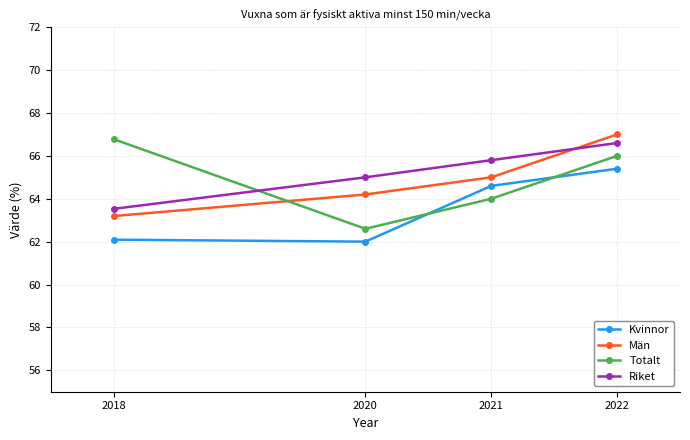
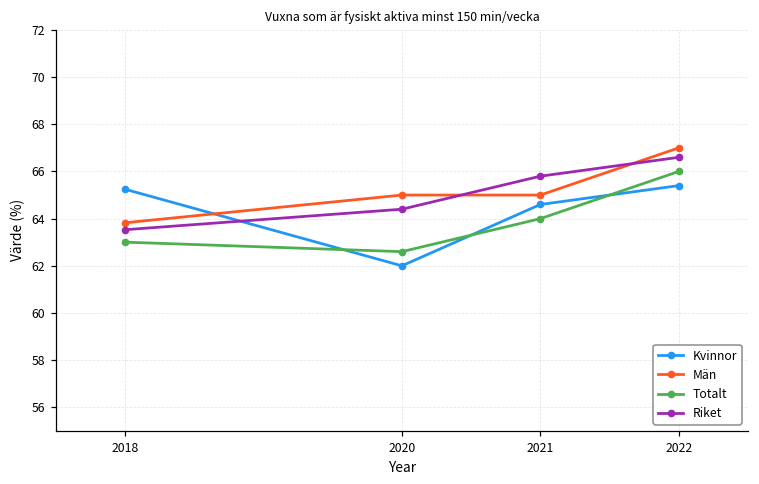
  {
    "Kvinnor": {
-     "2018": 62.1,
+     "2018": 65.2,
      "2020": 62.0,
      "2021": 64.6,
      "2022": 65.4
    },
    "Män": {
-     "2018": 63.2,
-     "2020": 64.2,
+     "2018": 63.8,
+     "2020": 65.0,
      "2021": 65.0,
      "2022": 67.0
    },
    "Totalt": {
-     "2018": 66.8,
+     "2018": 63.0,
      "2020": 62.6,
      "2021": 64.0,
      "2022": 66.0
    },
    "Riket": {
      "2018": 63.5,
-     "2020": 65.0,
+     "2020": 64.4,
      "2021": 65.8,
      "2022": 66.6
    }
  }
